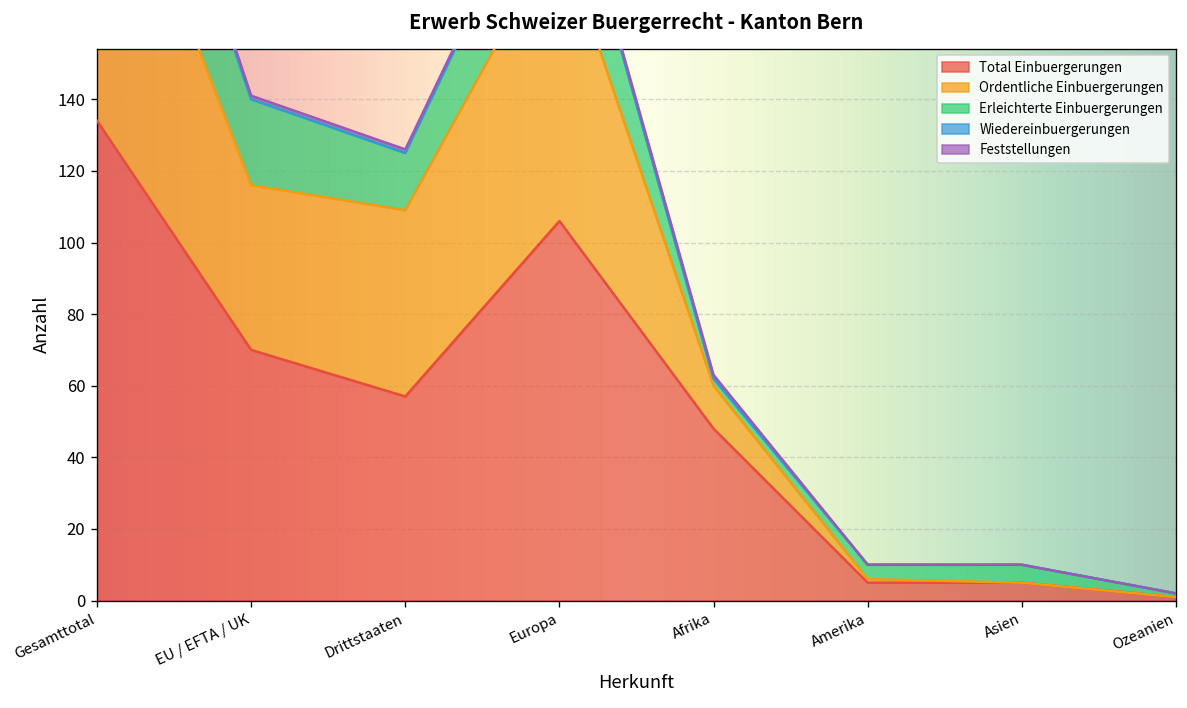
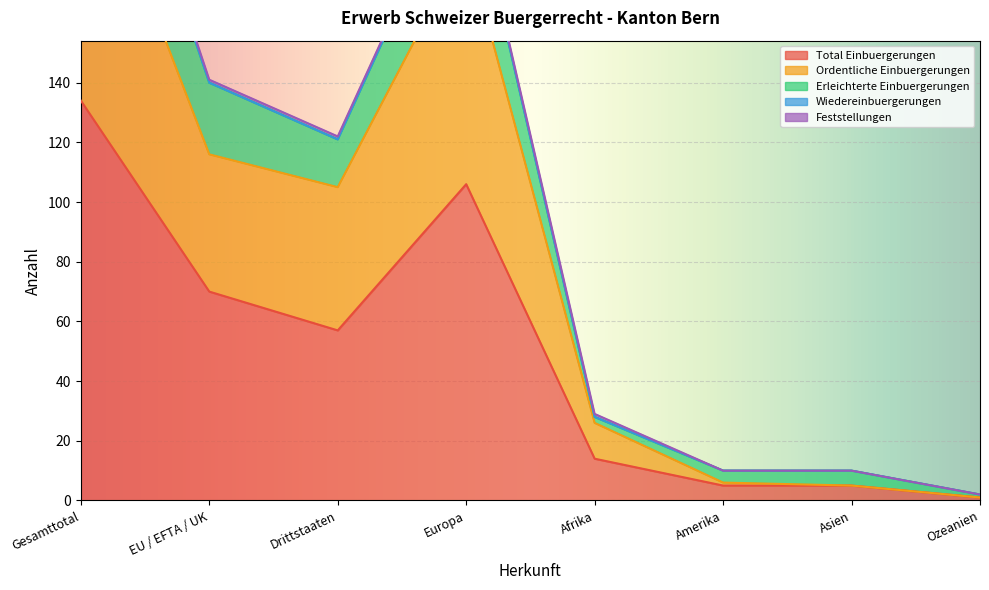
  {
    "Total Einbuergerungen": {
      "Gesamttotal": 134,
      "EU / EFTA / UK": 70,
      "Drittstaaten": 57,
      "Europa": 106,
-     "Afrika": 48,
+     "Afrika": 14,
      "Amerika": 5
    },
    "Ordentliche Einbuergerungen": {
      "EU / EFTA / UK": 46,
-     "Drittstaaten": 52,
+     "Drittstaaten": 48,
      "Afrika": 12,
      "Amerika": 1
    },
    "Feststellungen": {
      "EU / EFTA / UK": 1,
      "Drittstaaten": 1,
      "Afrika": 1
    }
  }
